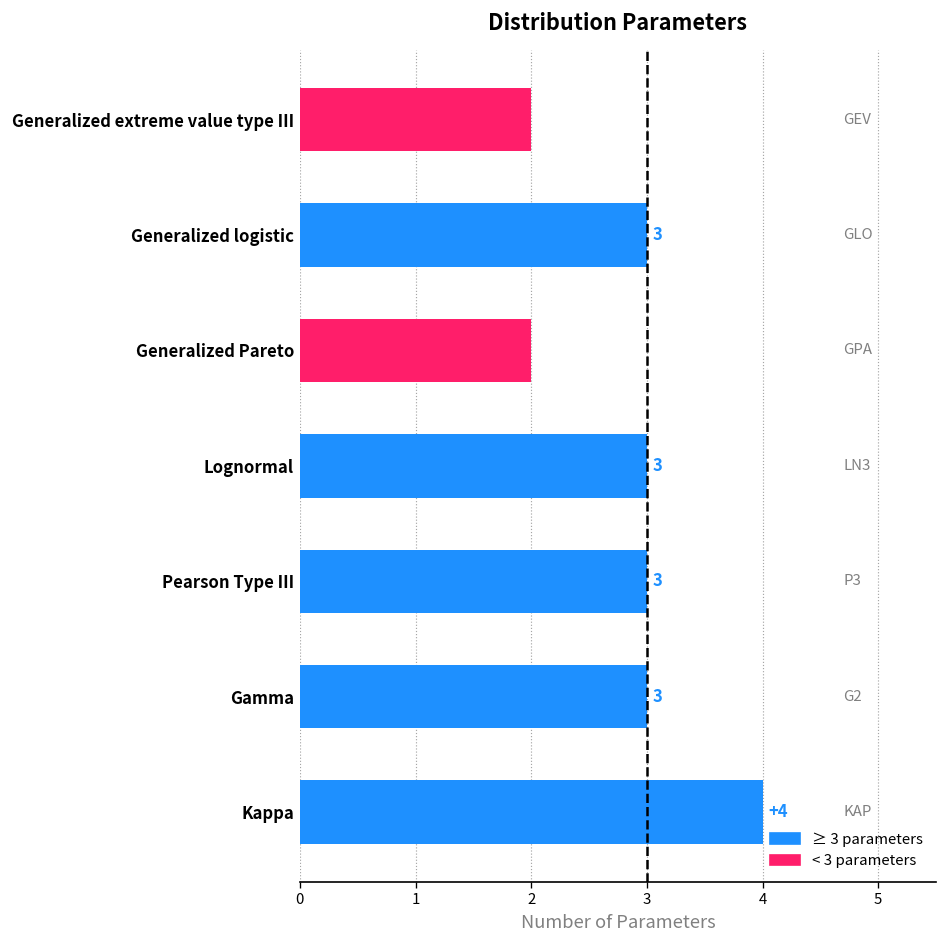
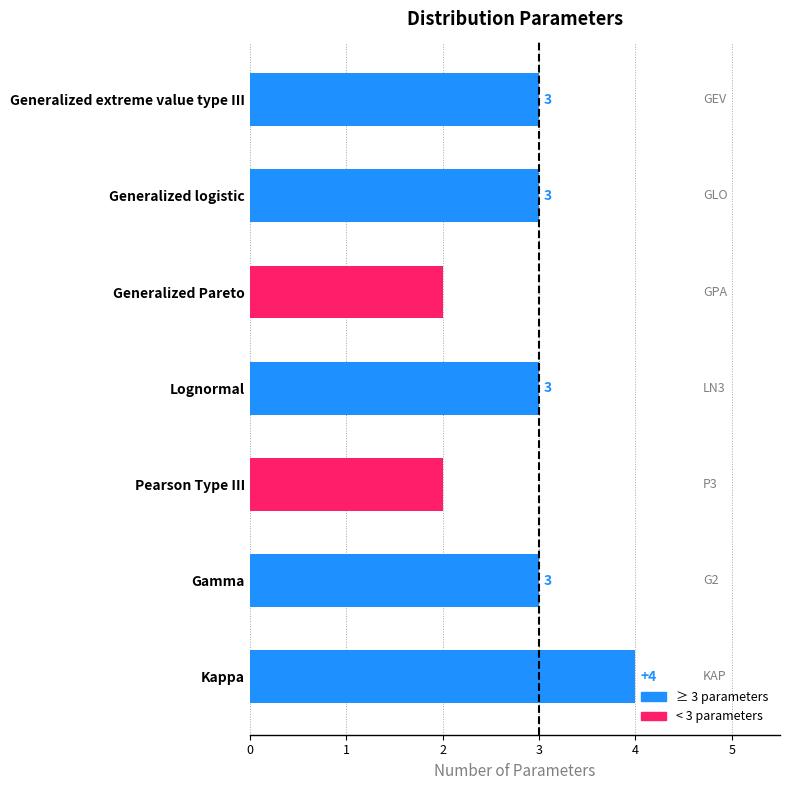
  {
-   "Generalized extreme value type III": 2,
+   "Generalized extreme value type III": 3,
    "Generalized Pareto": 2,
-   "Pearson Type III": 3
+   "Pearson Type III": 2
  }
